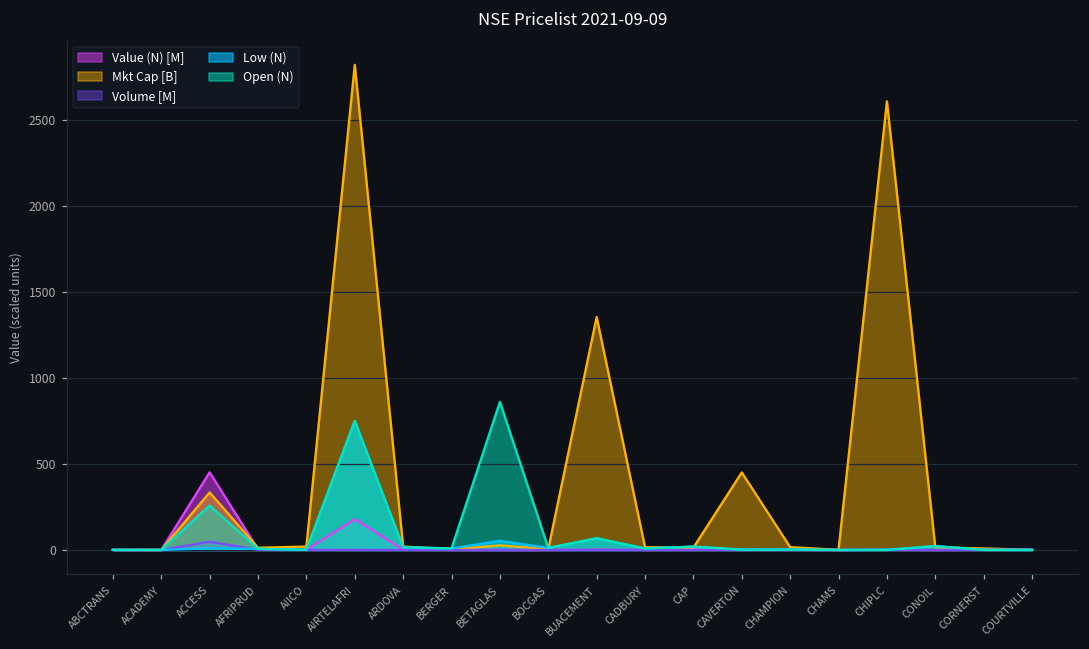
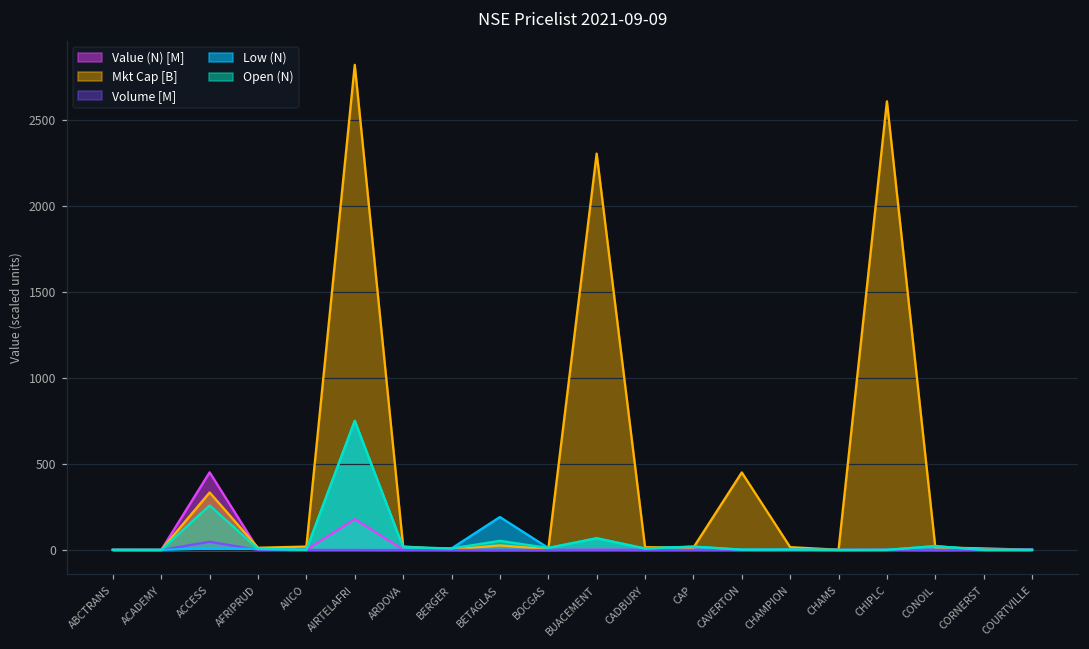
  {
    "Value (N) [M]": {
      "ACCESS": 450,
      "AIRTELAFRI": 180
    },
    "Mkt Cap [B]": {
      "ACCESS": 330,
      "AIICO": 20,
      "AIRTELAFRI": 2820,
      "BETAGLAS": 30,
-     "BUACEMENT": 1350,
+     "BUACEMENT": 2300,
      "CAVERTON": 450,
      "CHIPLC": 2610
    },
    "Volume [M]": {
      "ACCESS": 50,
      "AIRTELAFRI": 0
    },
    "Low (N)": {
      "ACCESS": 10,
-     "BETAGLAS": 50
+     "BETAGLAS": 190
    },
    "Open (N)": {
      "ACCESS": 260,
-     "BETAGLAS": 860
+     "BETAGLAS": 50
    }
  }
